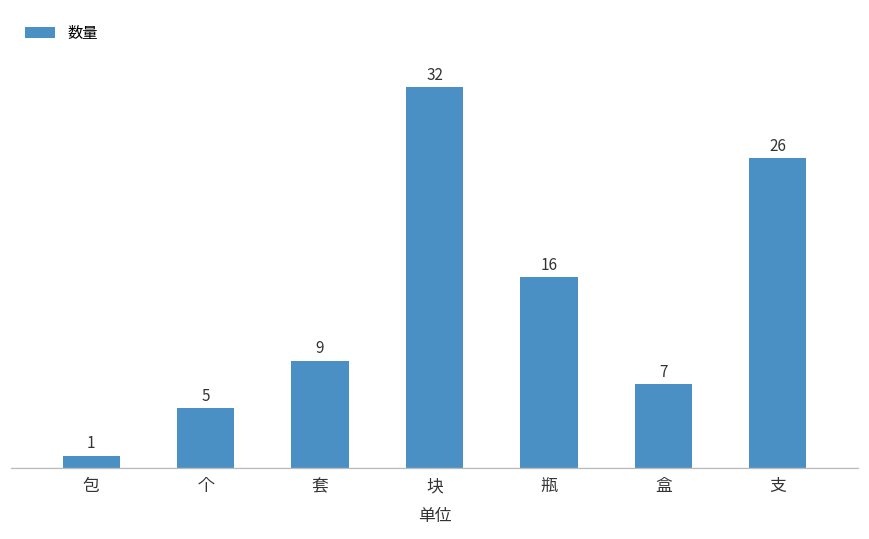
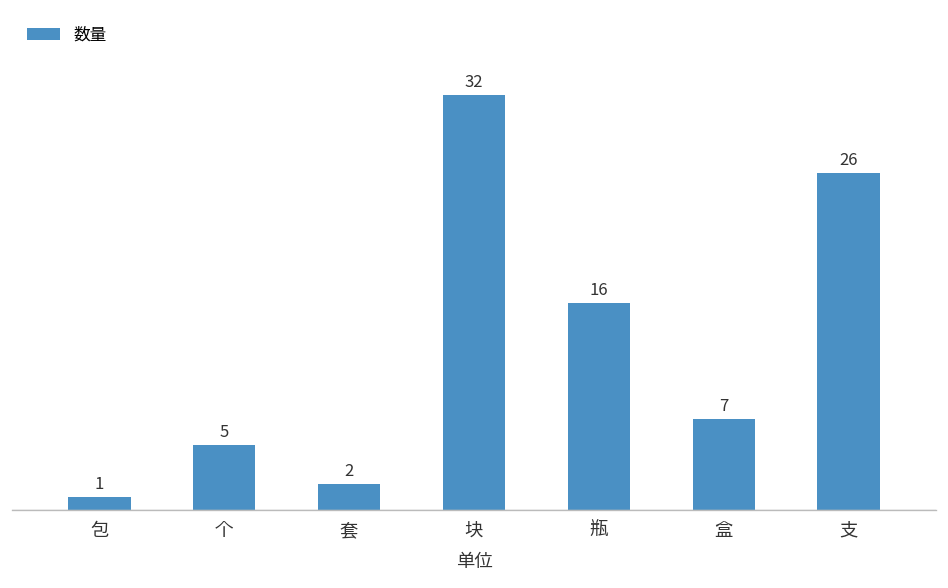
  {
    "包": 1,
    "个": 5,
-   "套": 9,
+   "套": 2,
    "块": 32,
    "瓶": 16,
    "盒": 7,
    "支": 26
  }
